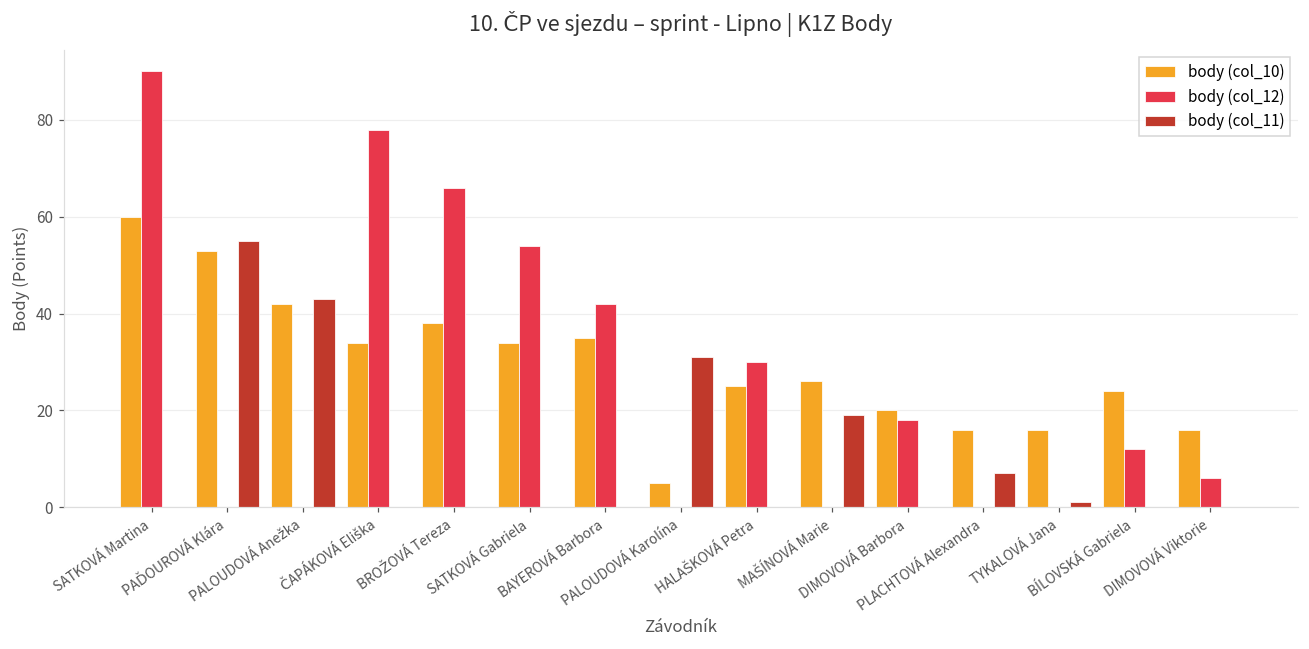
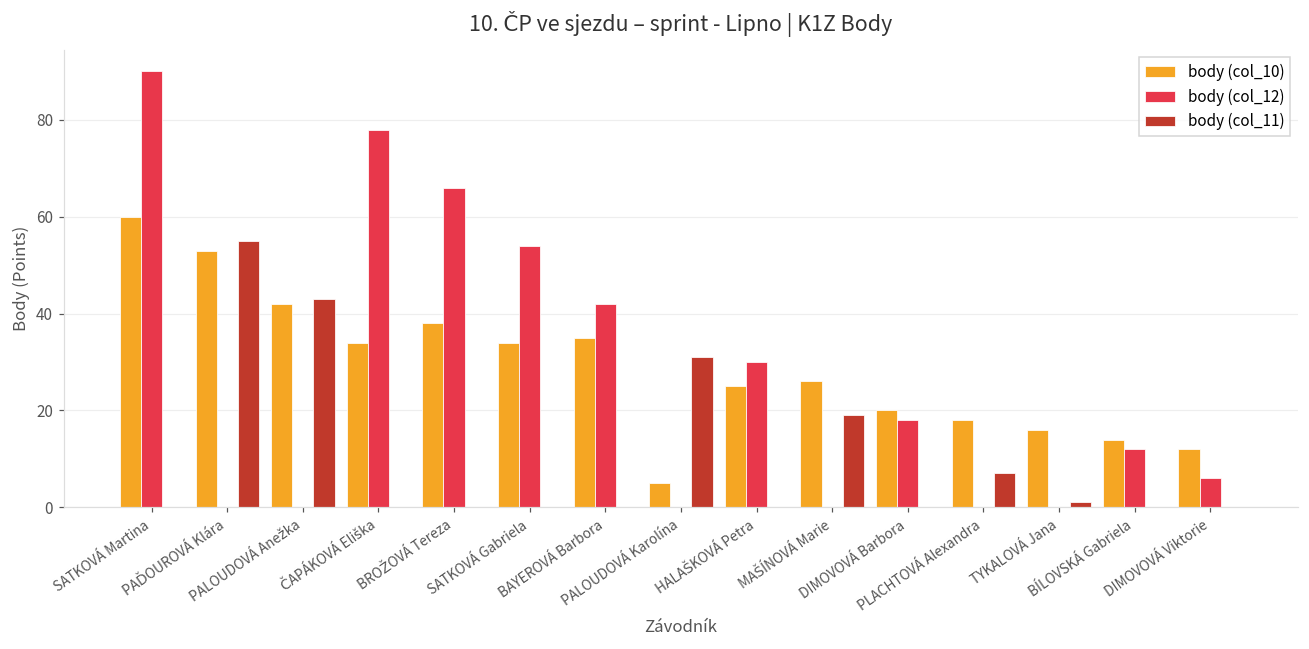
  {
    "body (col_10)": {
      "SATKOVÁ Martina": 60,
      "PAĎOUROVÁ Klára": 53,
      "PALOUDOVÁ Anežka": 42,
      "ČAPÁKOVÁ Eliška": 34,
      "BROŽOVÁ Tereza": 38,
      "SATKOVÁ Gabriela": 34,
      "BAYEROVÁ Barbora": 35,
      "PALOUDOVÁ Karolína": 5,
      "HALAŠKOVÁ Petra": 25,
      "MAŠÍNOVÁ Marie": 26,
      "DIMOVOVÁ Barbora": 20,
-     "PLACHTOVÁ Alexandra": 16,
+     "PLACHTOVÁ Alexandra": 18,
      "TYKALOVÁ Jana": 16,
-     "BÍLOVSKÁ Gabriela": 24,
-     "DIMOVOVÁ Viktorie": 16
+     "BÍLOVSKÁ Gabriela": 14,
+     "DIMOVOVÁ Viktorie": 12
    }
  }
